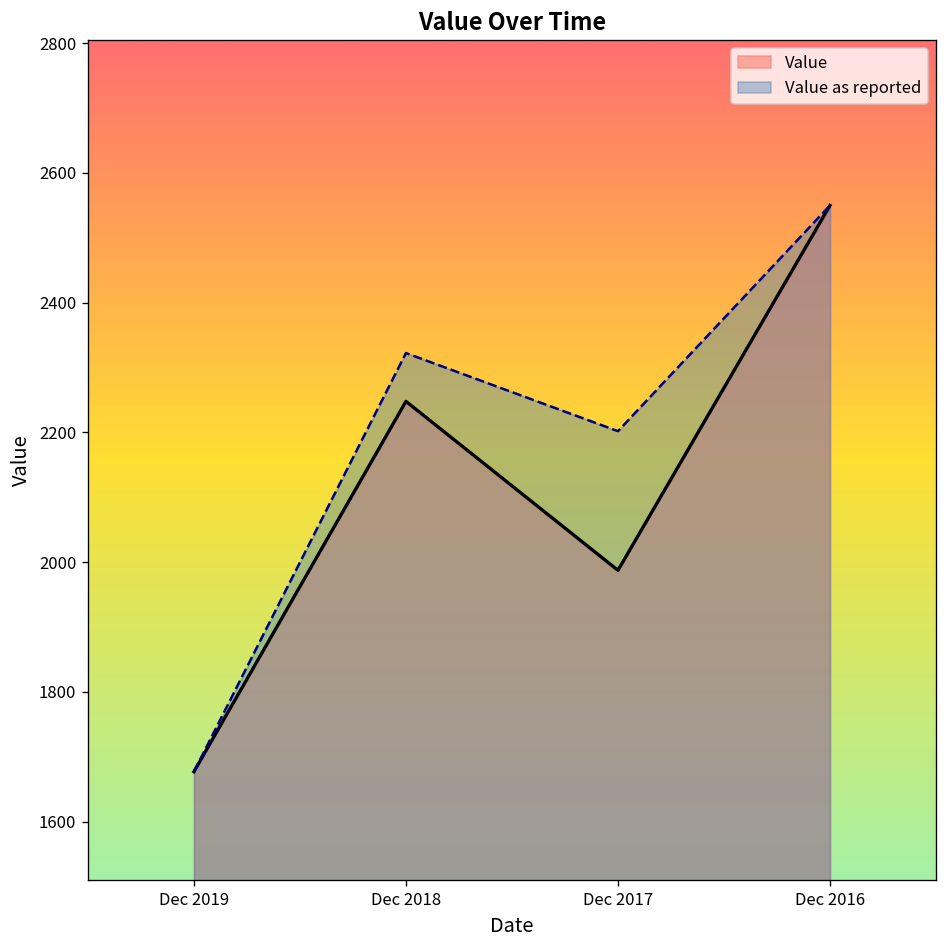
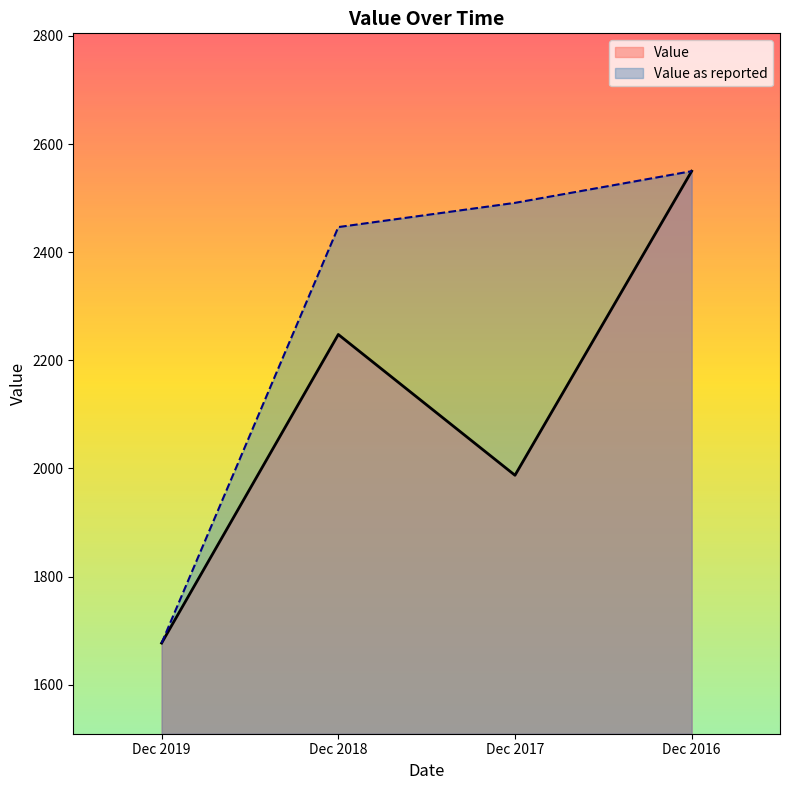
  {
    "Value": {
      "Dec 2018": 2250,
      "Dec 2017": 1990
    },
    "Value as reported": {
-     "Dec 2018": 2320,
-     "Dec 2017": 2200
+     "Dec 2018": 2450,
+     "Dec 2017": 2490
    }
  }
